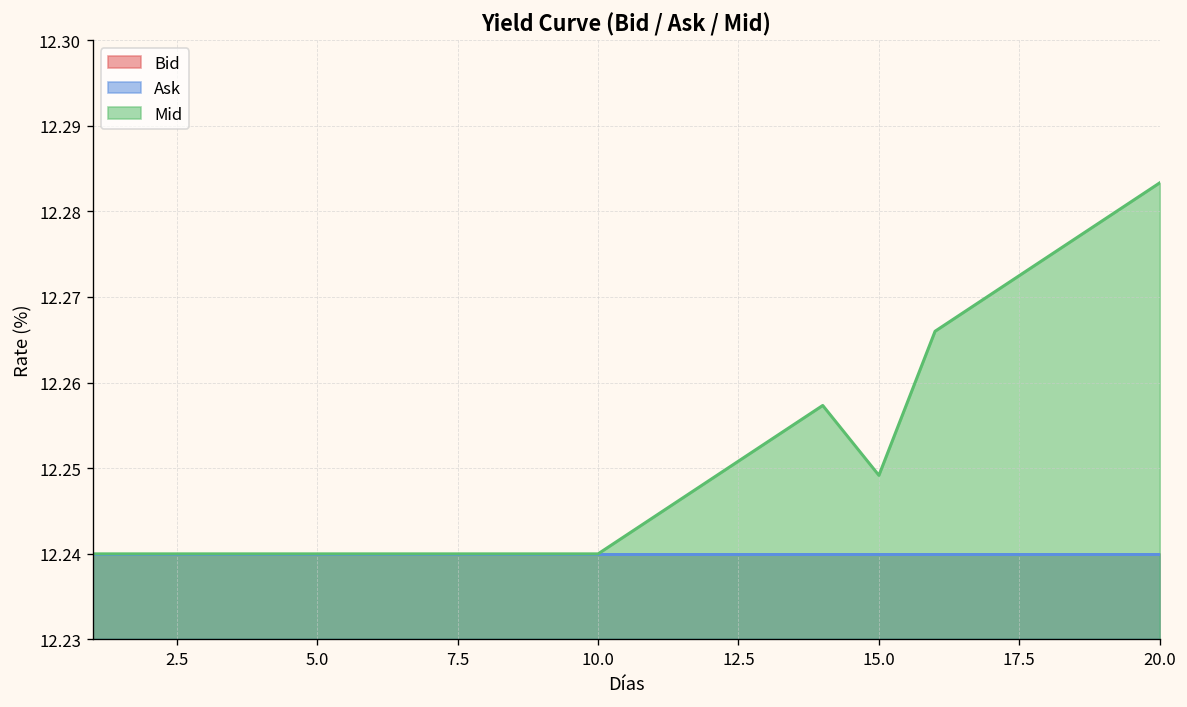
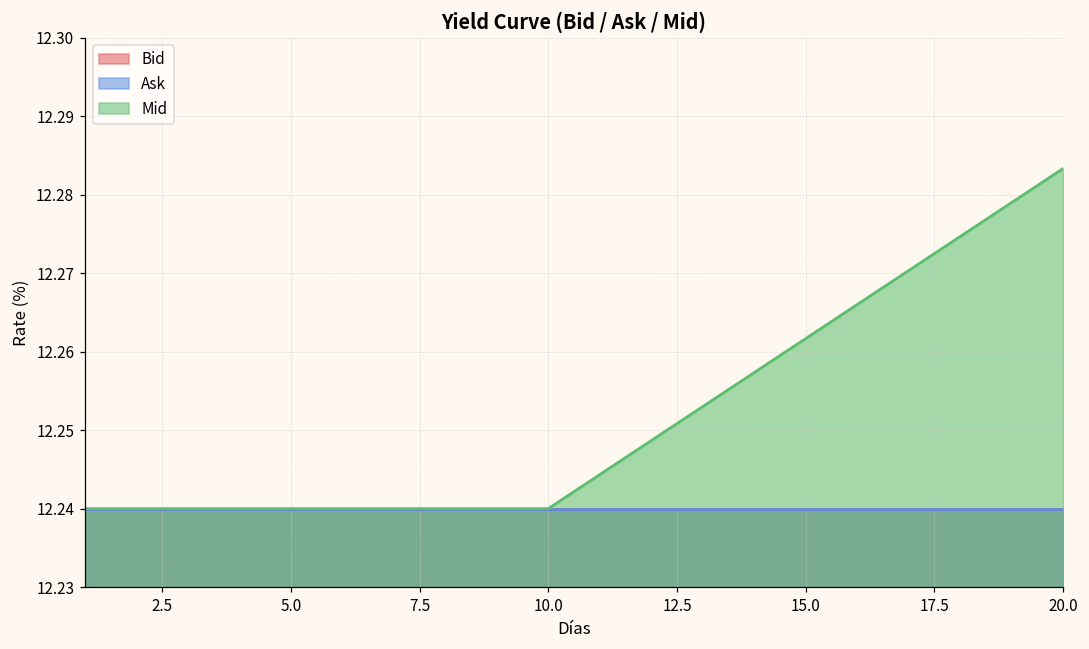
  {
    "Ask": {
      "15.0": 12.240,
      "20.0": 12.240
    },
    "Mid": {
-     "15.0": 12.249,
+     "15.0": 12.262,
      "20.0": 12.283
    }
  }
